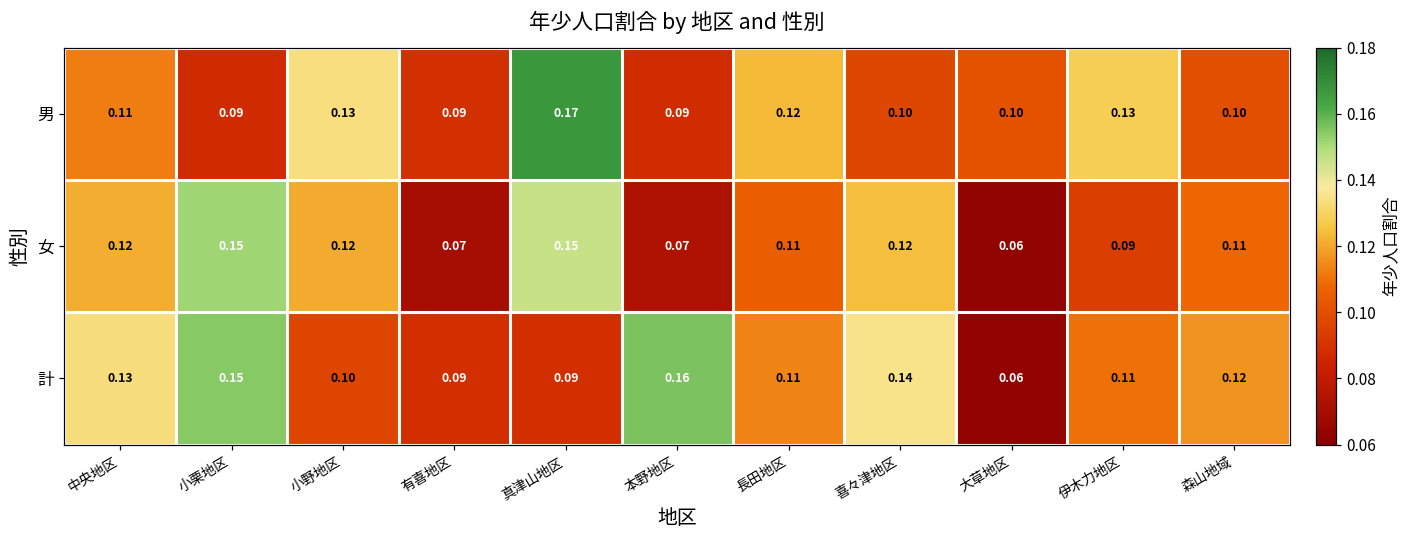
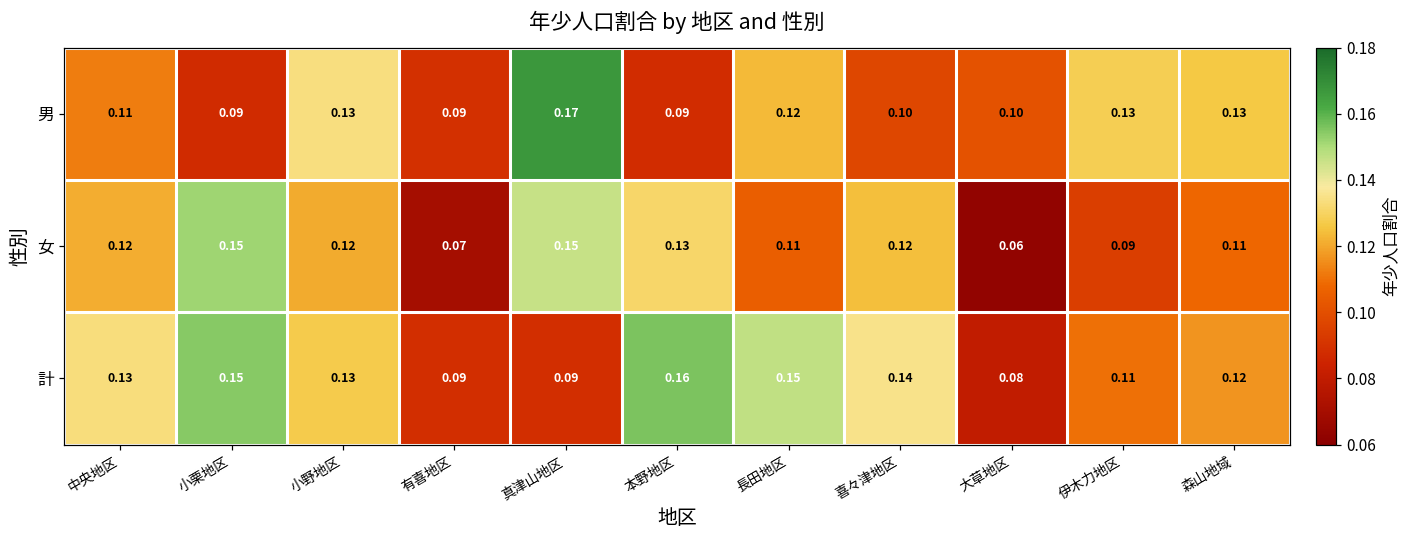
  {
    "男": {
      "中央地区": 0.11,
      "小栗地区": 0.09,
      "小野地区": 0.13,
      "有喜地区": 0.09,
      "真津山地区": 0.17,
      "本野地区": 0.09,
      "長田地区": 0.12,
      "喜々津地区": 0.10,
      "大草地区": 0.10,
      "伊木力地区": 0.13,
-     "森山地域": 0.10
+     "森山地域": 0.13
    },
    "女": {
      "中央地区": 0.12,
      "小栗地区": 0.15,
      "小野地区": 0.12,
      "有喜地区": 0.07,
      "真津山地区": 0.15,
-     "本野地区": 0.07,
+     "本野地区": 0.13,
      "長田地区": 0.11,
      "喜々津地区": 0.12,
      "大草地区": 0.06,
      "伊木力地区": 0.09,
      "森山地域": 0.11
    },
    "計": {
      "中央地区": 0.13,
      "小栗地区": 0.15,
-     "小野地区": 0.10,
+     "小野地区": 0.13,
      "有喜地区": 0.09,
      "真津山地区": 0.09,
      "本野地区": 0.16,
-     "長田地区": 0.11,
+     "長田地区": 0.15,
      "喜々津地区": 0.14,
-     "大草地区": 0.06,
+     "大草地区": 0.08,
      "伊木力地区": 0.11,
      "森山地域": 0.12
    }
  }
